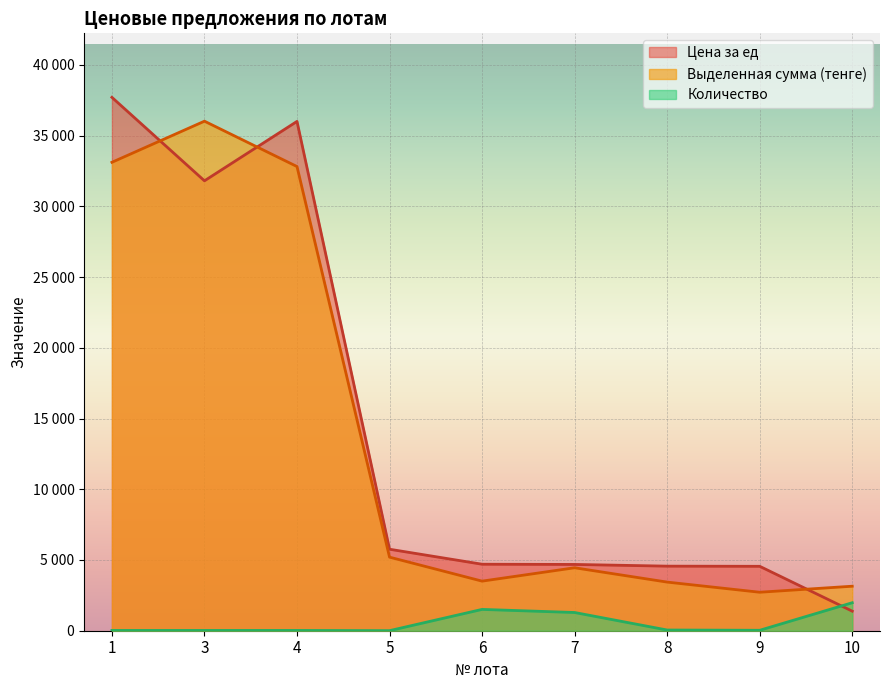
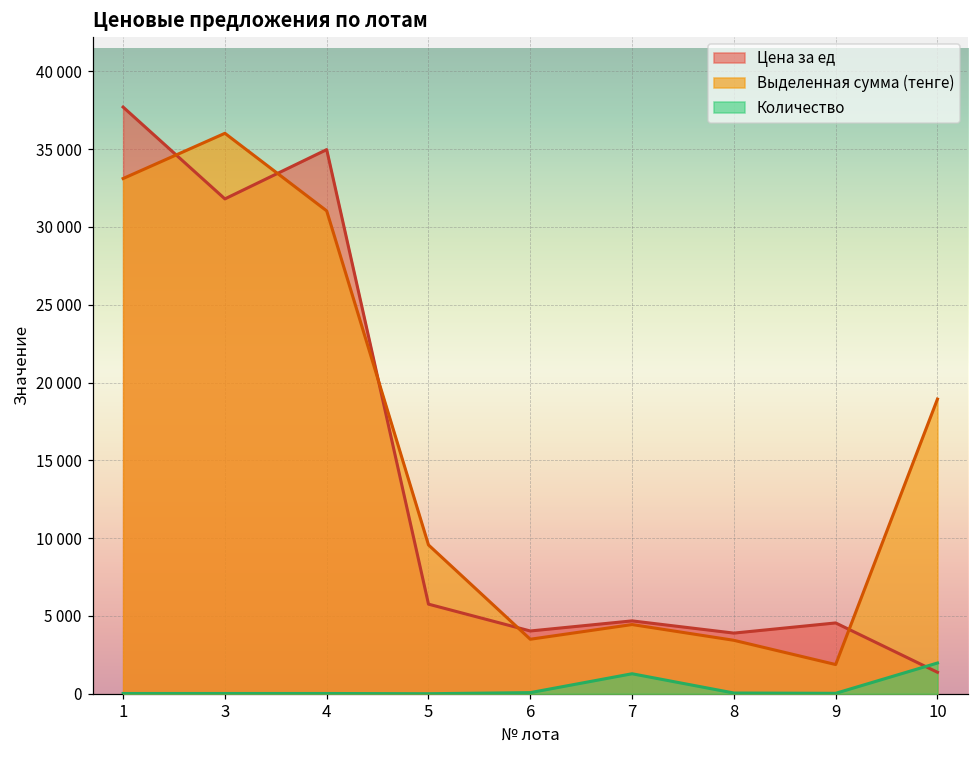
  {
    "Цена за ед": {
      "1": 37700,
      "3": 31800,
-     "4": 36000,
+     "4": 35000,
      "5": 5800,
-     "6": 4700,
+     "6": 4000,
      "7": 4700,
-     "8": 4600,
+     "8": 3900,
      "9": 4600,
      "10": 1400
    },
    "Выделенная сумма (тенге)": {
      "1": 33100,
      "3": 36000,
-     "4": 32800,
-     "5": 5200,
+     "4": 31000,
+     "5": 9600,
      "6": 3500,
      "7": 4500,
      "8": 3400,
-     "9": 2700,
-     "10": 3100
+     "9": 1900,
+     "10": 18900
    },
    "Количество": {
      "1": 0,
      "3": 0,
      "4": 0,
      "5": 0,
-     "6": 1500,
+     "6": 100,
      "7": 1300,
      "8": 100,
      "9": 0,
      "10": 2000
    }
  }
